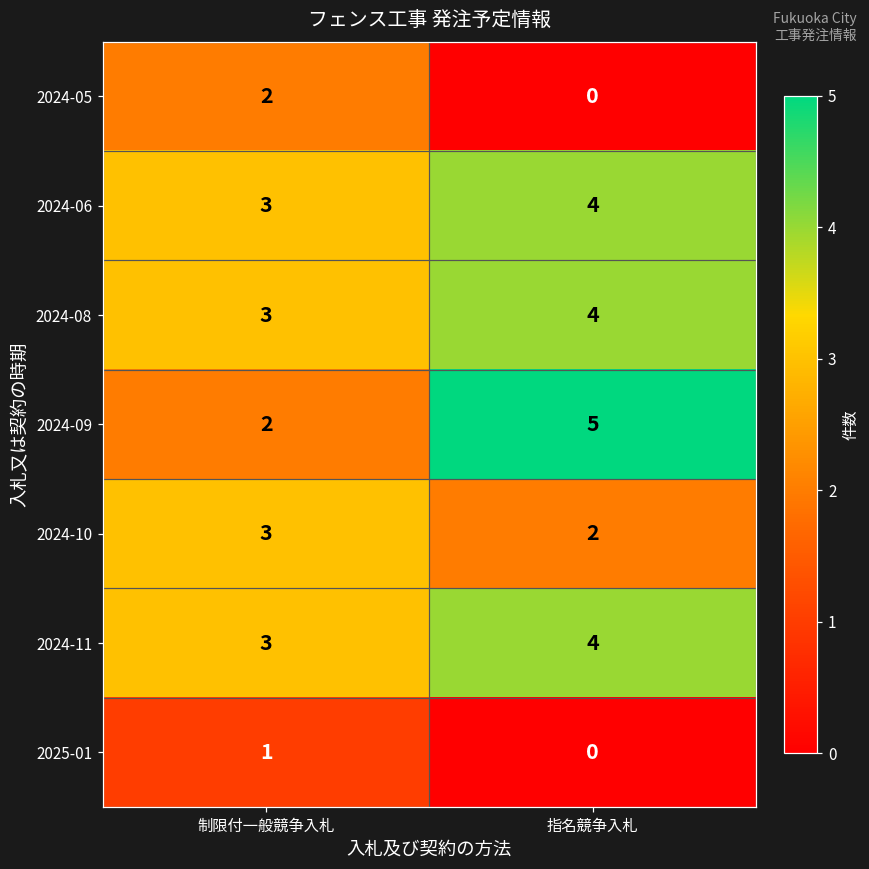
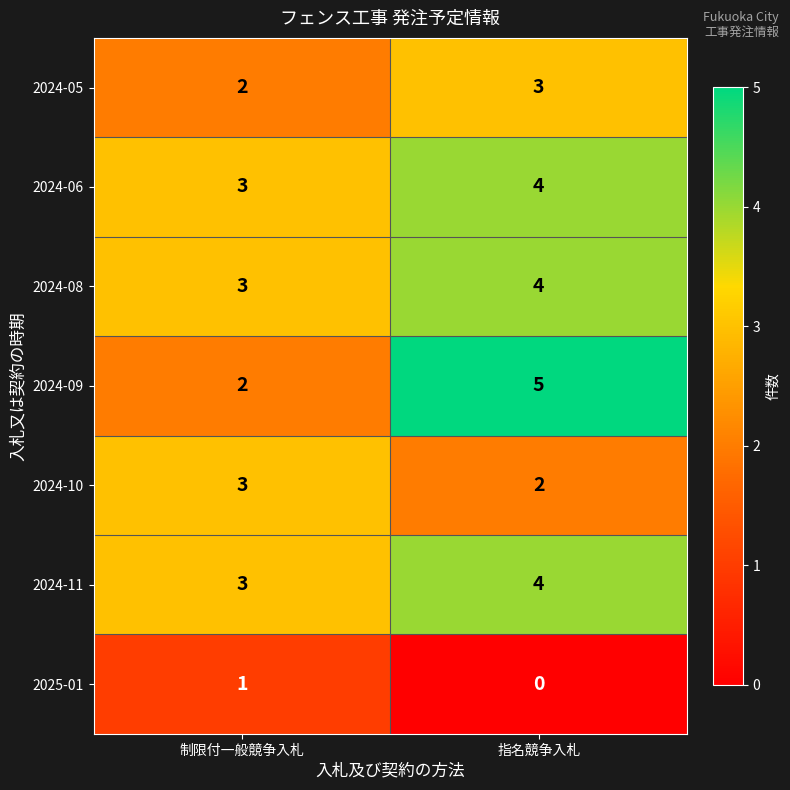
  {
    "2024-05": {
      "制限付一般競争入札": 2,
-     "指名競争入札": 0
+     "指名競争入札": 3
    },
    "2024-06": {
      "制限付一般競争入札": 3,
      "指名競争入札": 4
    },
    "2024-08": {
      "制限付一般競争入札": 3,
      "指名競争入札": 4
    },
    "2024-09": {
      "制限付一般競争入札": 2,
      "指名競争入札": 5
    },
    "2024-10": {
      "制限付一般競争入札": 3,
      "指名競争入札": 2
    },
    "2024-11": {
      "制限付一般競争入札": 3,
      "指名競争入札": 4
    },
    "2025-01": {
      "制限付一般競争入札": 1,
      "指名競争入札": 0
    }
  }
